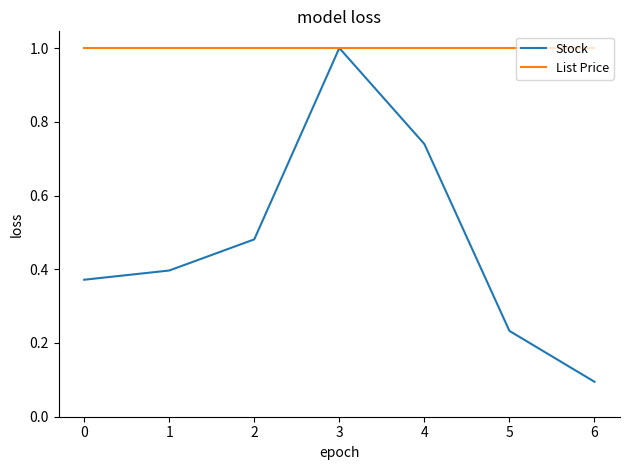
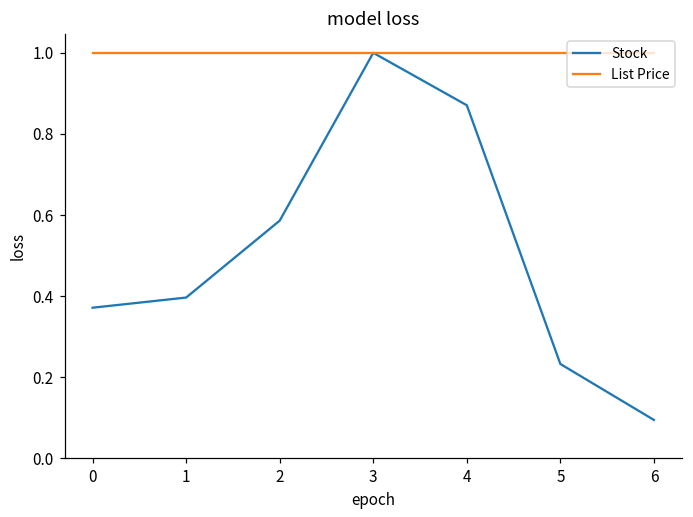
  {
    "Stock": {
      "0": 0.37,
      "1": 0.40,
-     "2": 0.48,
-     "4": 0.74,
+     "2": 0.59,
+     "4": 0.87,
      "5": 0.23,
      "6": 0.09
    },
    "List Price": {
      "0": 1.00,
      "1": 1.00,
      "2": 1.00,
      "4": 1.00,
      "5": 1.00
    }
  }
